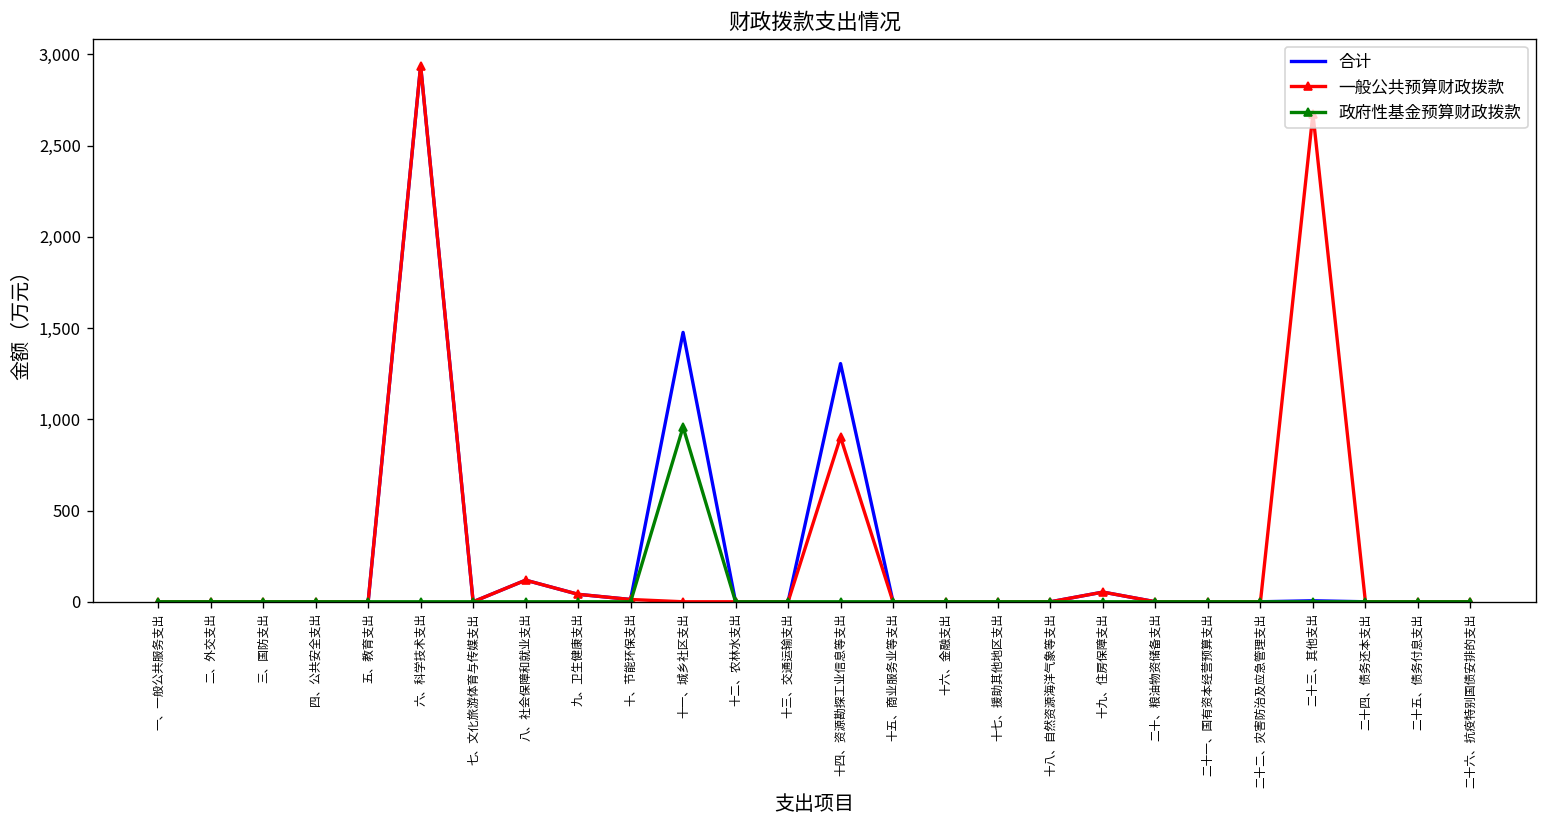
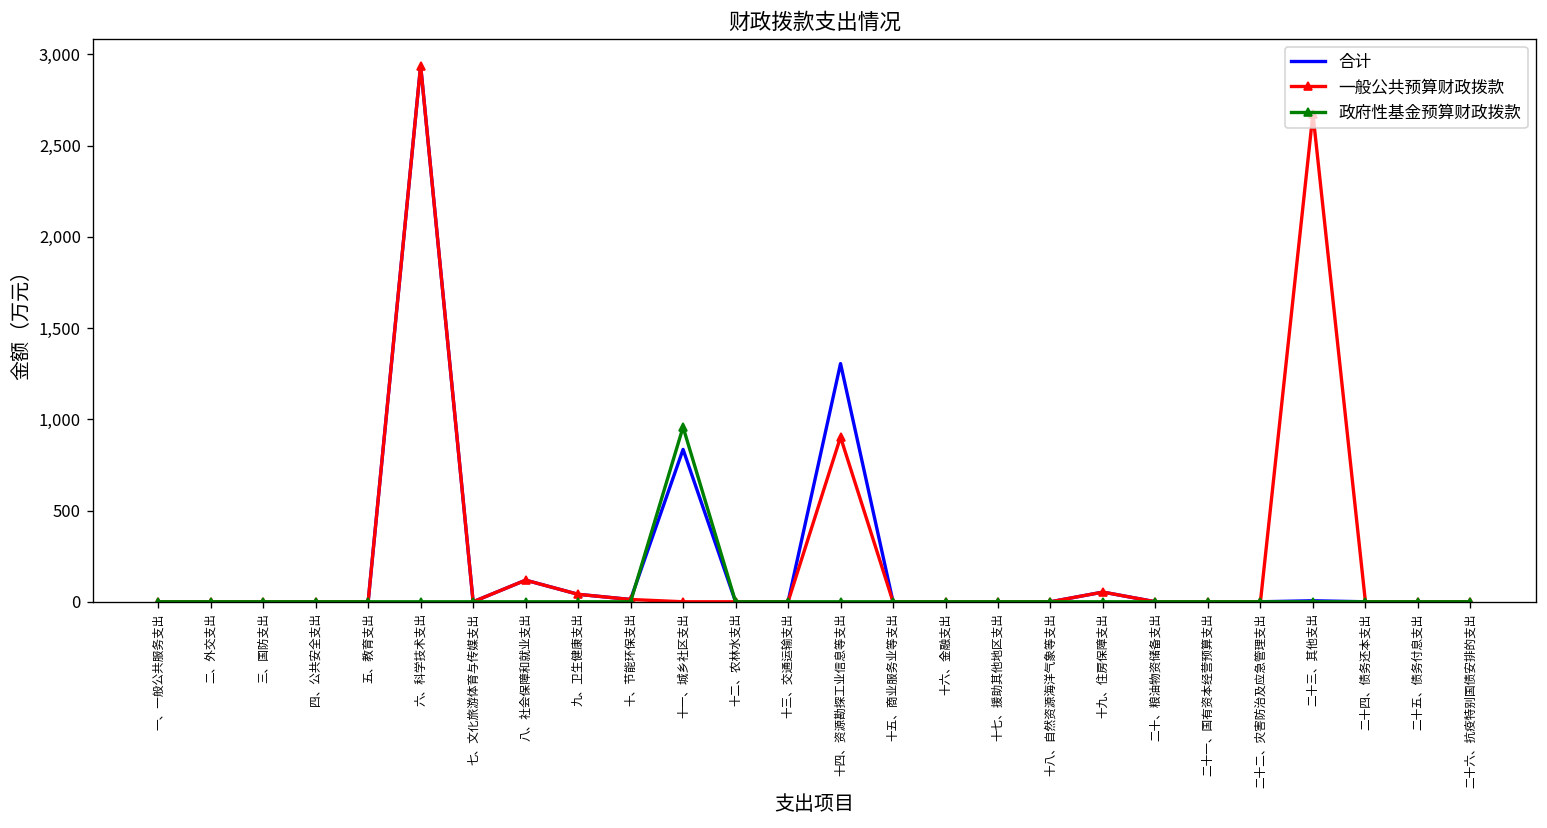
  {
    "合计": {
-     "十一、城乡社区支出": "1,480",
+     "十一、城乡社区支出": "830",
      "十四、资源勘探工业信息等支出": "1,310"
    },
    "一般公共预算财政拨款": {
      "十一、城乡社区支出": "0",
      "十四、资源勘探工业信息等支出": "900"
    },
    "政府性基金预算财政拨款": {
      "六、科学技术支出": "0",
      "八、社会保障和就业支出": "0",
      "九、卫生健康支出": "0",
      "十一、城乡社区支出": "960",
      "十四、资源勘探工业信息等支出": "0",
      "十九、住房保障支出": "0"
    }
  }
